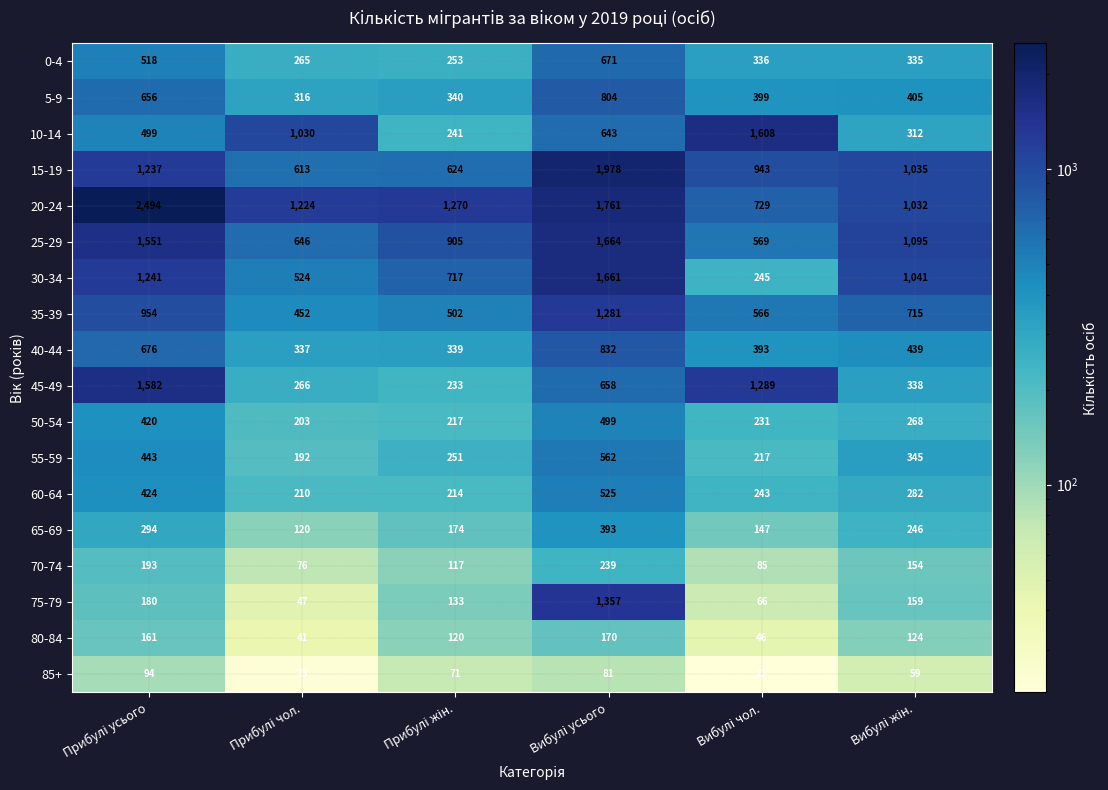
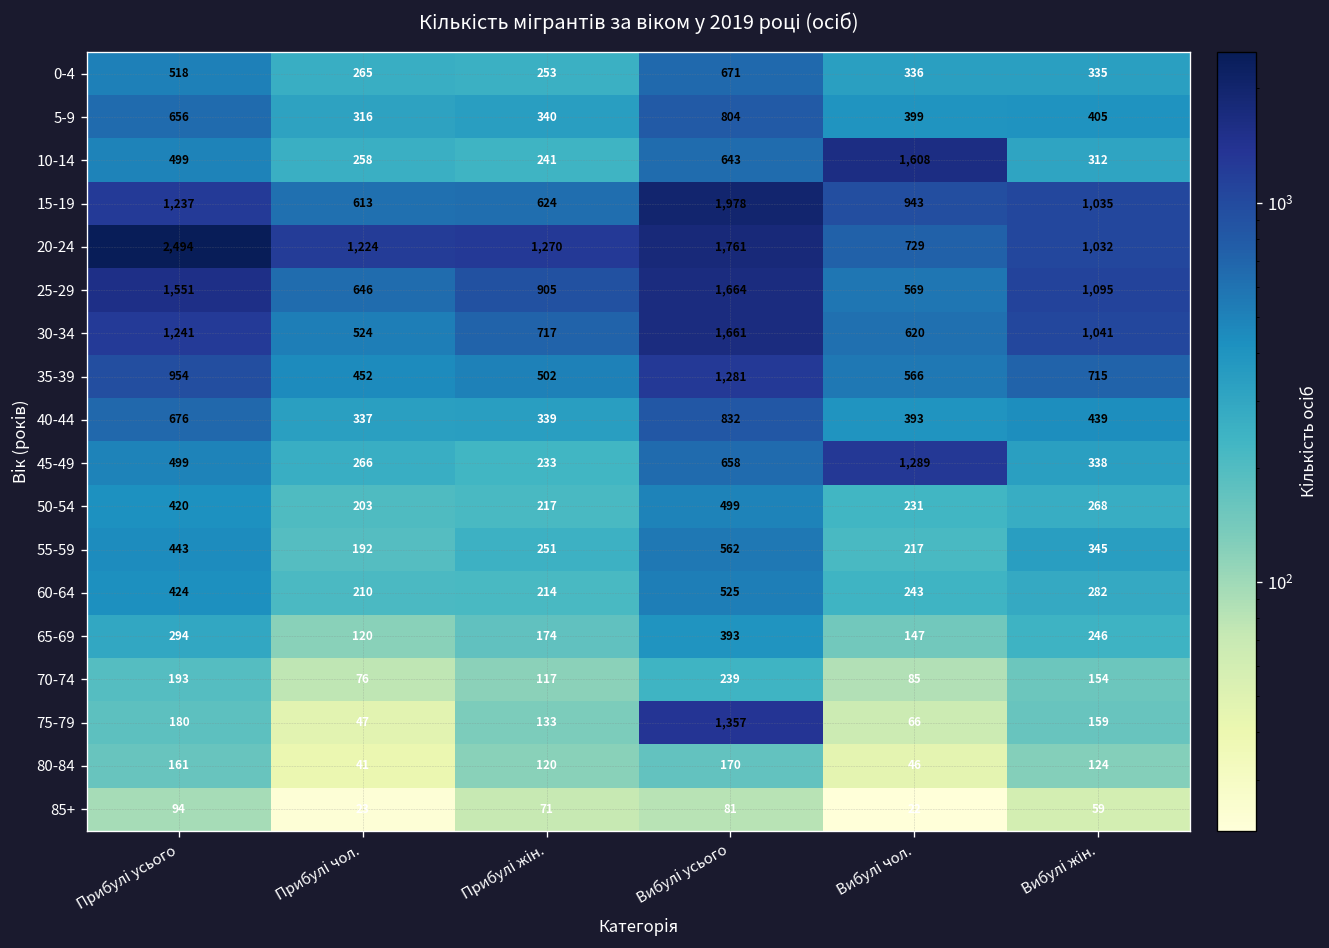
  {
    "0-4": {
      "Прибулі усього": "518",
      "Прибулі чол.": "265",
      "Прибулі жін.": "253",
      "Вибулі усього": "671",
      "Вибулі чол.": "336",
      "Вибулі жін.": "335"
    },
    "5-9": {
      "Прибулі усього": "656",
      "Прибулі чол.": "316",
      "Прибулі жін.": "340",
      "Вибулі усього": "804",
      "Вибулі чол.": "399",
      "Вибулі жін.": "405"
    },
    "10-14": {
      "Прибулі усього": "499",
-     "Прибулі чол.": "1,030",
+     "Прибулі чол.": "258",
      "Прибулі жін.": "241",
      "Вибулі усього": "643",
      "Вибулі чол.": "1,608",
      "Вибулі жін.": "312"
    },
    "15-19": {
      "Прибулі усього": "1,237",
      "Прибулі чол.": "613",
      "Прибулі жін.": "624",
      "Вибулі усього": "1,978",
      "Вибулі чол.": "943",
      "Вибулі жін.": "1,035"
    },
    "20-24": {
      "Прибулі усього": "2,494",
      "Прибулі чол.": "1,224",
      "Прибулі жін.": "1,270",
      "Вибулі усього": "1,761",
      "Вибулі чол.": "729",
      "Вибулі жін.": "1,032"
    },
    "25-29": {
      "Прибулі усього": "1,551",
      "Прибулі чол.": "646",
      "Прибулі жін.": "905",
      "Вибулі усього": "1,664",
      "Вибулі чол.": "569",
      "Вибулі жін.": "1,095"
    },
    "30-34": {
      "Прибулі усього": "1,241",
      "Прибулі чол.": "524",
      "Прибулі жін.": "717",
      "Вибулі усього": "1,661",
-     "Вибулі чол.": "245",
+     "Вибулі чол.": "620",
      "Вибулі жін.": "1,041"
    },
    "35-39": {
      "Прибулі усього": "954",
      "Прибулі чол.": "452",
      "Прибулі жін.": "502",
      "Вибулі усього": "1,281",
      "Вибулі чол.": "566",
      "Вибулі жін.": "715"
    },
    "40-44": {
      "Прибулі усього": "676",
      "Прибулі чол.": "337",
      "Прибулі жін.": "339",
      "Вибулі усього": "832",
      "Вибулі чол.": "393",
      "Вибулі жін.": "439"
    },
    "45-49": {
-     "Прибулі усього": "1,582",
+     "Прибулі усього": "499",
      "Прибулі чол.": "266",
      "Прибулі жін.": "233",
      "Вибулі усього": "658",
      "Вибулі чол.": "1,289",
      "Вибулі жін.": "338"
    },
    "50-54": {
      "Прибулі усього": "420",
      "Прибулі чол.": "203",
      "Прибулі жін.": "217",
      "Вибулі усього": "499",
      "Вибулі чол.": "231",
      "Вибулі жін.": "268"
    },
    "55-59": {
      "Прибулі усього": "443",
      "Прибулі чол.": "192",
      "Прибулі жін.": "251",
      "Вибулі усього": "562",
      "Вибулі чол.": "217",
      "Вибулі жін.": "345"
    },
    "60-64": {
      "Прибулі усього": "424",
      "Прибулі чол.": "210",
      "Прибулі жін.": "214",
      "Вибулі усього": "525",
      "Вибулі чол.": "243",
      "Вибулі жін.": "282"
    },
    "65-69": {
      "Прибулі усього": "294",
      "Прибулі чол.": "120",
      "Прибулі жін.": "174",
      "Вибулі усього": "393",
      "Вибулі чол.": "147",
      "Вибулі жін.": "246"
    },
    "70-74": {
      "Прибулі усього": "193",
      "Прибулі чол.": "76",
      "Прибулі жін.": "117",
      "Вибулі усього": "239",
      "Вибулі чол.": "85",
      "Вибулі жін.": "154"
    },
    "75-79": {
      "Прибулі усього": "180",
      "Прибулі чол.": "47",
      "Прибулі жін.": "133",
      "Вибулі усього": "1,357",
      "Вибулі чол.": "66",
      "Вибулі жін.": "159"
    },
    "80-84": {
      "Прибулі усього": "161",
      "Прибулі чол.": "41",
      "Прибулі жін.": "120",
      "Вибулі усього": "170",
      "Вибулі чол.": "46",
      "Вибулі жін.": "124"
    },
    "85+": {
      "Прибулі усього": "94",
      "Прибулі жін.": "71",
      "Вибулі усього": "81",
      "Вибулі жін.": "59"
    }
  }
